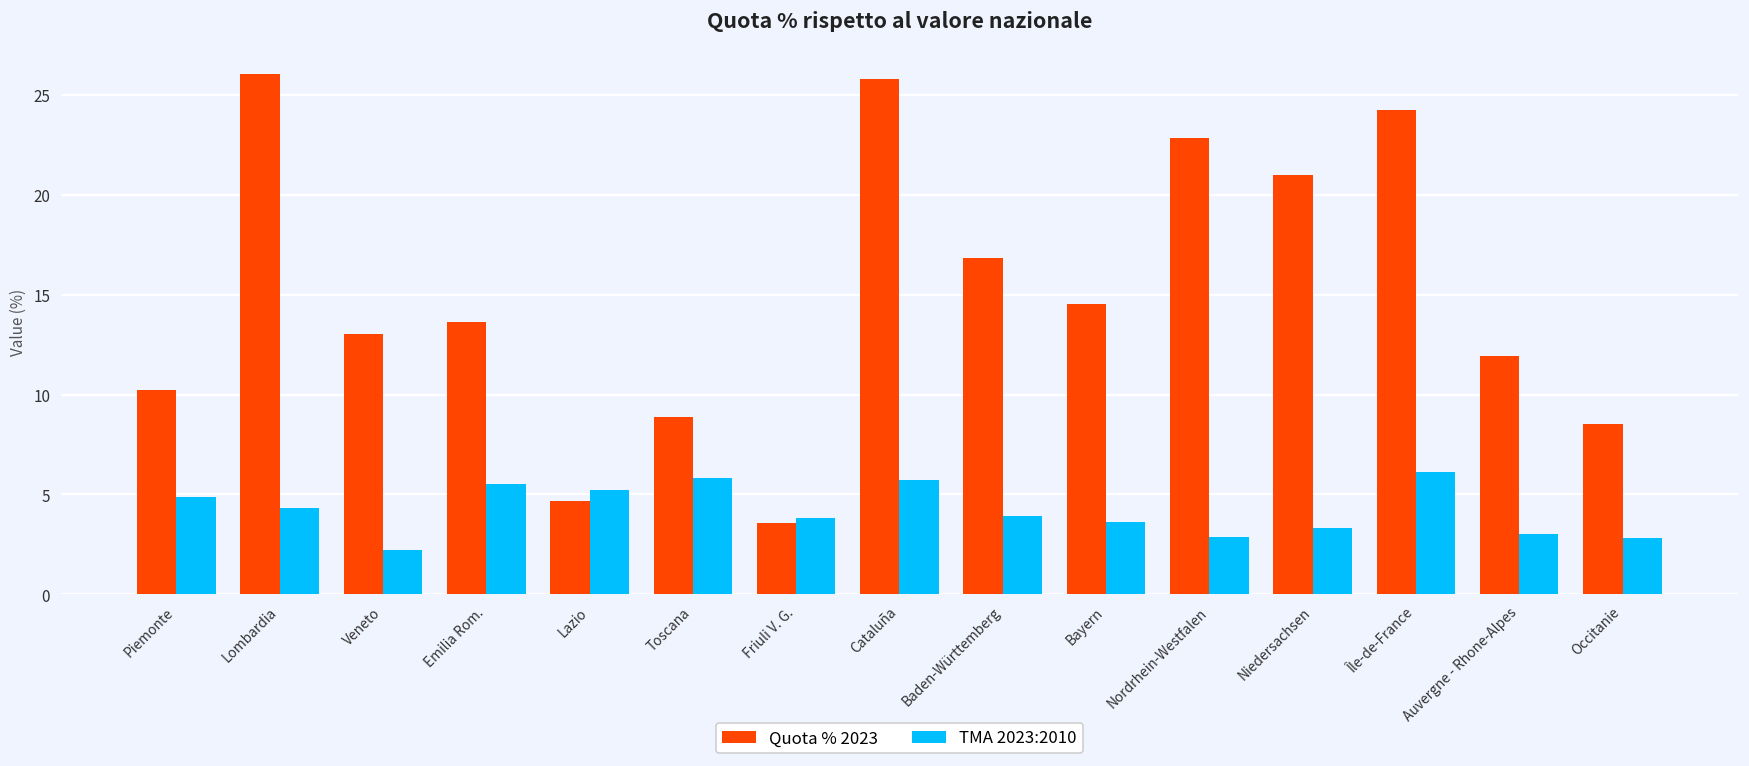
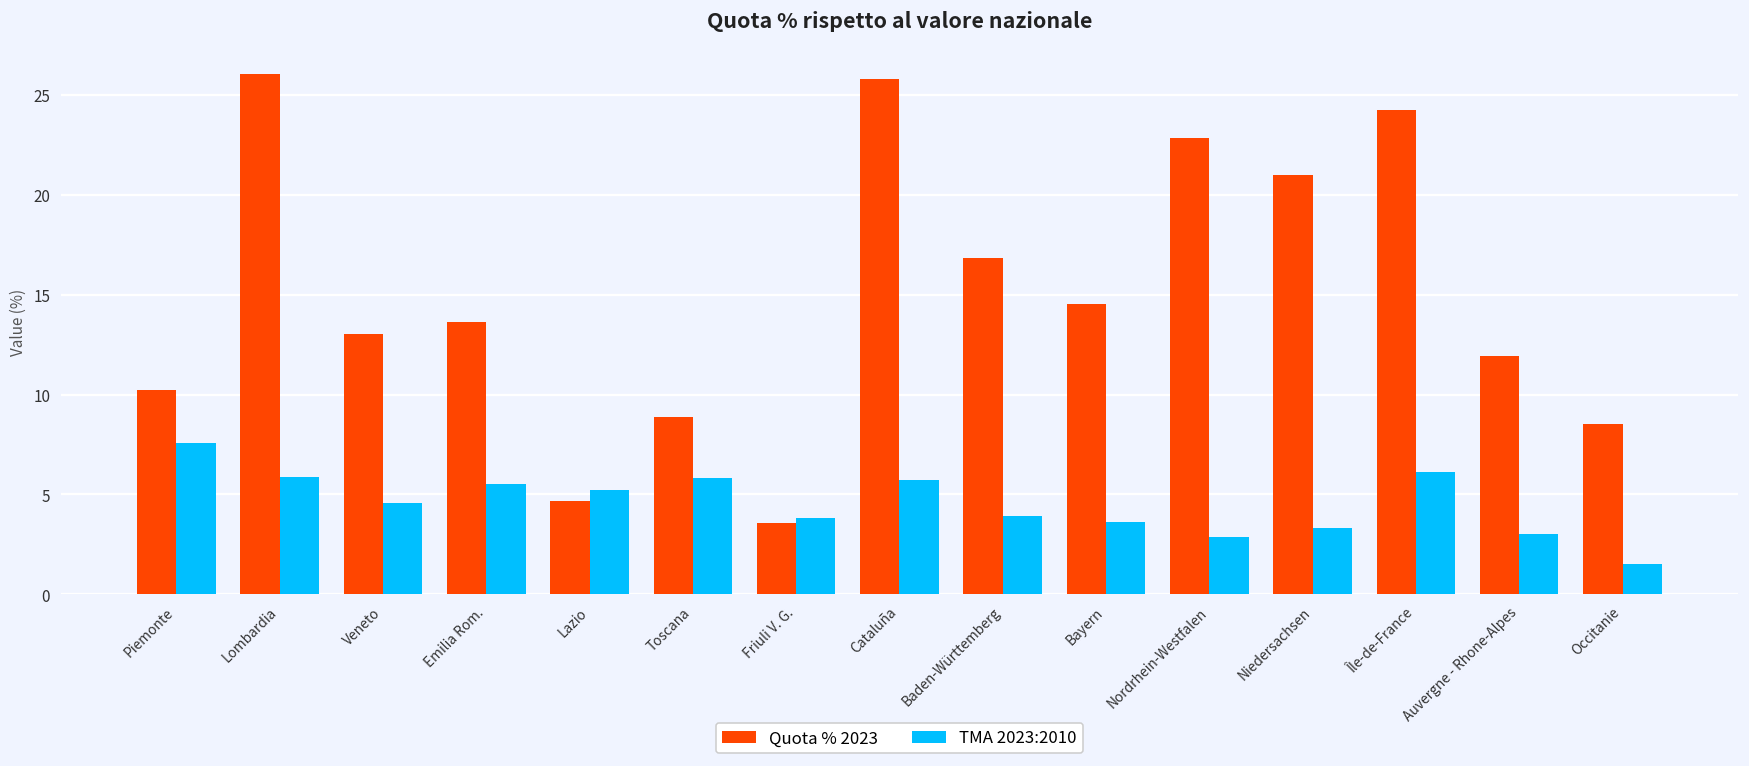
  {
    "Quota % 2023": {
      "Piemonte": 10.2,
      "Lombardia": 26.0,
      "Veneto": 13.0,
      "Emilia Rom.": 13.6,
      "Lazio": 4.6,
      "Toscana": 8.9,
      "Friuli V. G.": 3.6,
      "Cataluña": 25.8,
      "Baden-Württemberg": 16.8,
      "Bayern": 14.5,
      "Nordrhein-Westfalen": 22.8,
      "Niedersachsen": 21.0,
      "Île-de-France": 24.3,
      "Auvergne - Rhone-Alpes": 11.9,
      "Occitanie": 8.5
    },
    "TMA 2023:2010": {
-     "Piemonte": 4.9,
-     "Lombardia": 4.3,
-     "Veneto": 2.2,
+     "Piemonte": 7.6,
+     "Lombardia": 5.9,
+     "Veneto": 4.6,
      "Emilia Rom.": 5.5,
      "Lazio": 5.2,
      "Toscana": 5.8,
      "Friuli V. G.": 3.8,
      "Cataluña": 5.7,
      "Baden-Württemberg": 3.9,
      "Bayern": 3.6,
      "Nordrhein-Westfalen": 2.9,
      "Niedersachsen": 3.3,
      "Île-de-France": 6.1,
      "Auvergne - Rhone-Alpes": 3.0,
-     "Occitanie": 2.8
+     "Occitanie": 1.5
    }
  }
